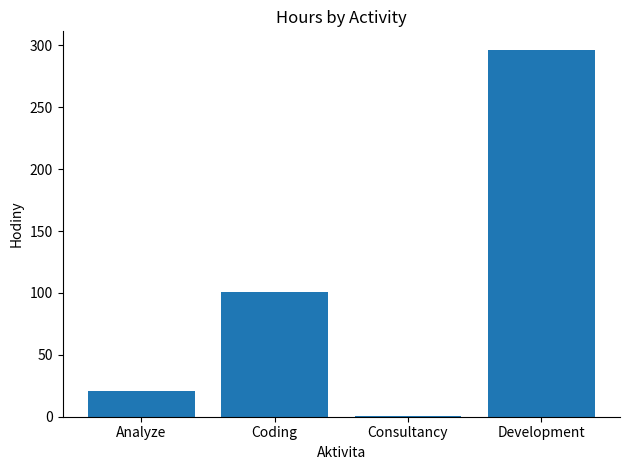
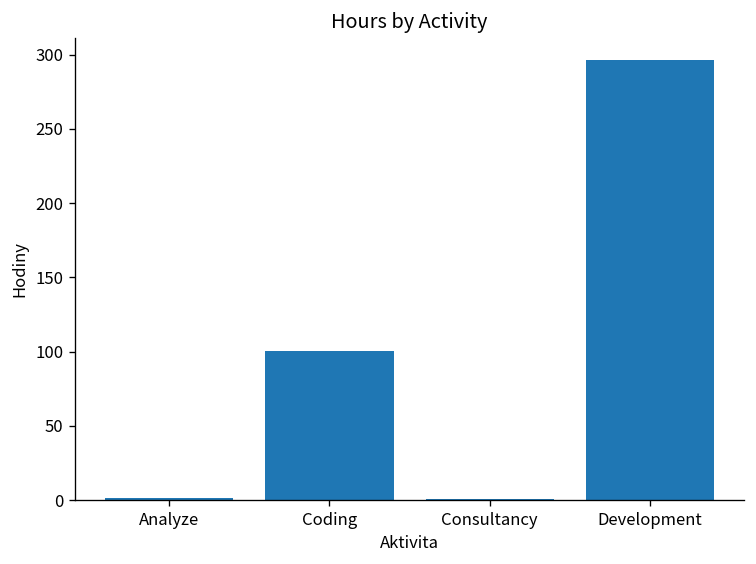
  {
-   "Analyze": 21,
+   "Analyze": 1,
    "Coding": 101,
    "Development": 297
  }
